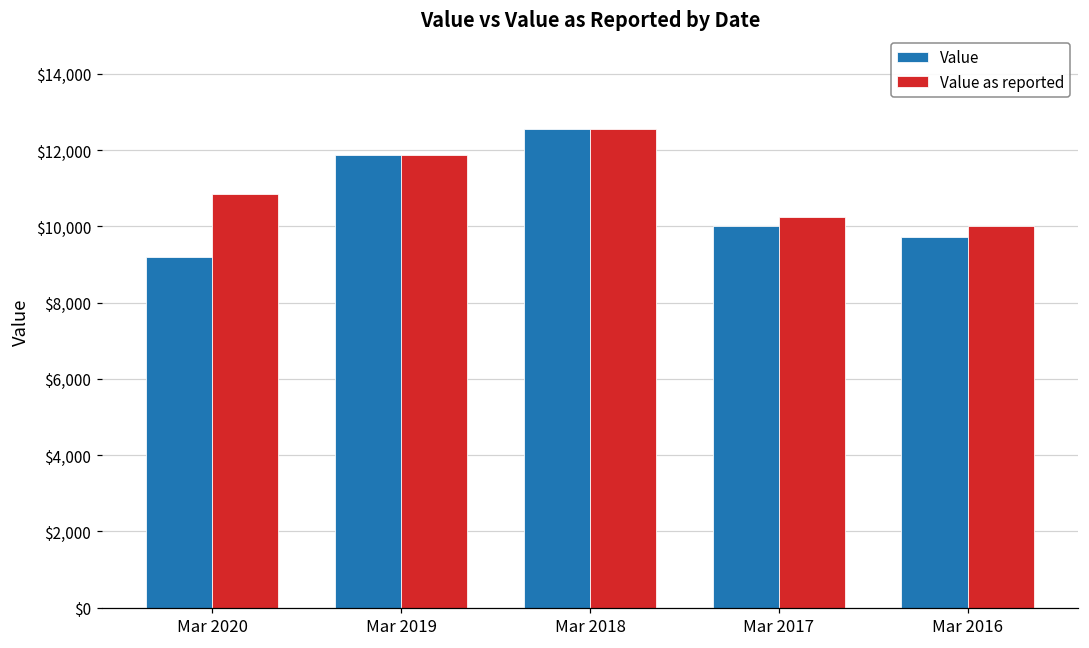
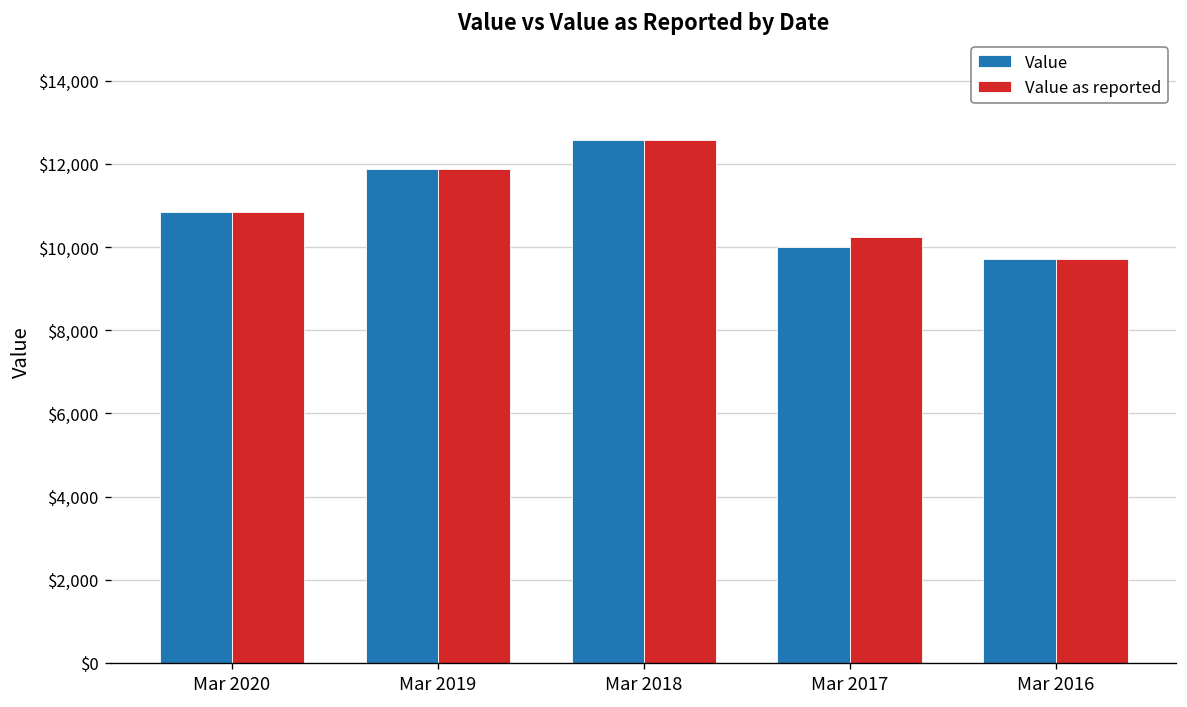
  {
    "Value": {
-     "Mar 2020": "$9,200",
+     "Mar 2020": "$10,800",
      "Mar 2019": "$11,900",
      "Mar 2018": "$12,600",
      "Mar 2017": "$10,000",
      "Mar 2016": "$9,700"
    },
    "Value as reported": {
      "Mar 2020": "$10,800",
      "Mar 2019": "$11,900",
      "Mar 2018": "$12,600",
      "Mar 2017": "$10,200",
-     "Mar 2016": "$10,000"
+     "Mar 2016": "$9,700"
    }
  }
